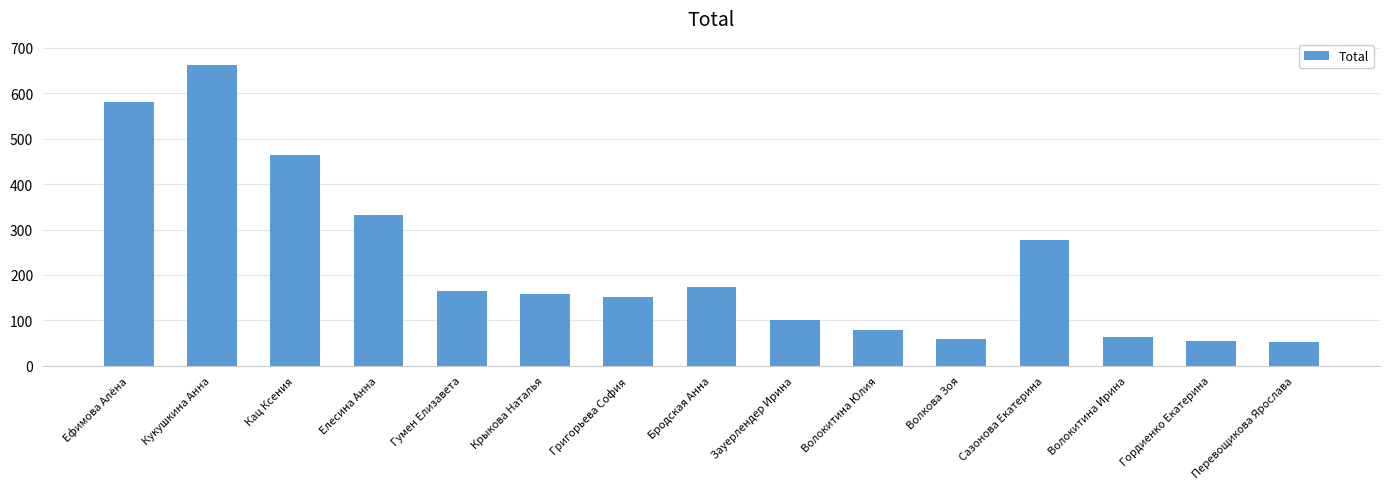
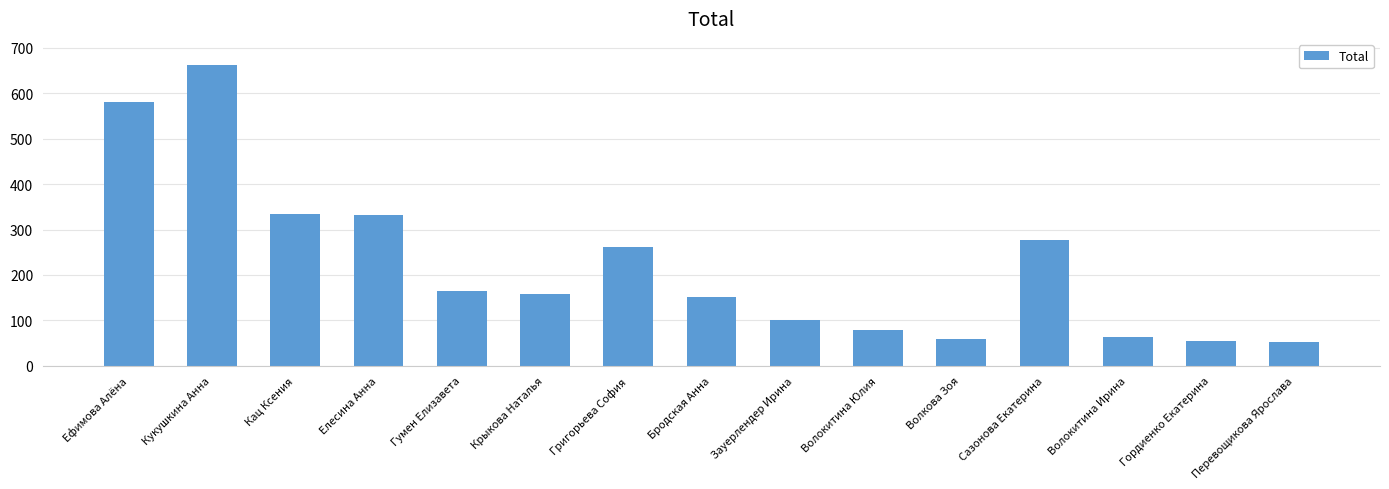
  {
    "Ефимова Алёна": 580,
    "Кукушкина Анна": 660,
-   "Кац Ксения": 460,
+   "Кац Ксения": 330,
    "Елесина Анна": 330,
    "Гумен Елизавета": 170,
    "Крыкова Наталья": 160,
-   "Григорьева София": 150,
-   "Бродская Анна": 170,
+   "Григорьева София": 260,
+   "Бродская Анна": 150,
    "Зауерлендер Ирина": 100,
    "Волокитина Юлия": 80,
    "Волкова Зоя": 60,
    "Сазонова Екатерина": 280,
    "Волокитина Ирина": 60,
    "Гордиенко Екатерина": 50,
    "Перевощикова Ярослава": 50
  }
